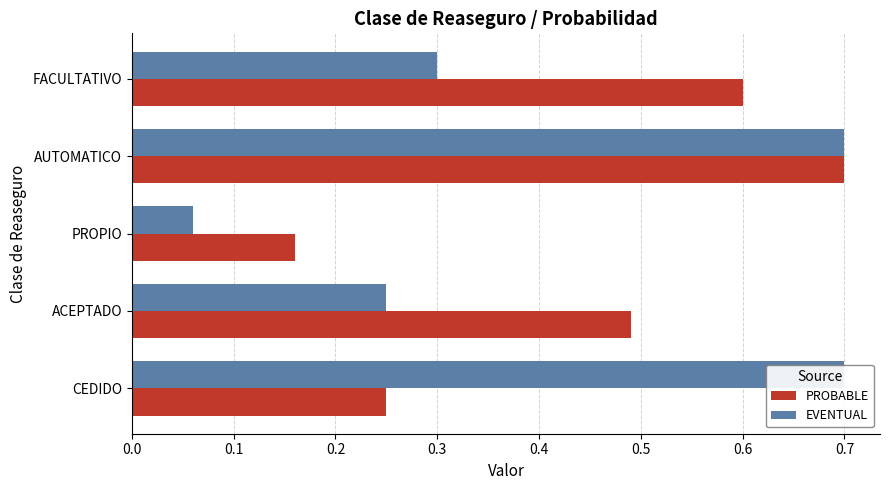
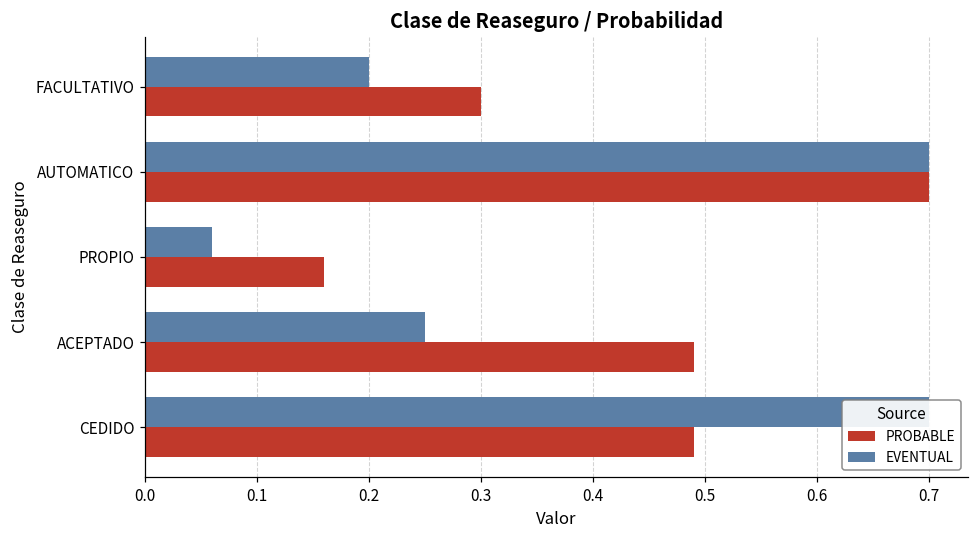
  {
    "PROBABLE": {
-     "FACULTATIVO": 0.6,
+     "FACULTATIVO": 0.3,
      "AUTOMATICO": 0.70,
      "PROPIO": 0.16,
      "ACEPTADO": 0.49,
-     "CEDIDO": 0.25
+     "CEDIDO": 0.49
    },
    "EVENTUAL": {
-     "FACULTATIVO": 0.3,
+     "FACULTATIVO": 0.2,
      "AUTOMATICO": 0.7,
      "PROPIO": 0.060,
      "ACEPTADO": 0.250
    }
  }
